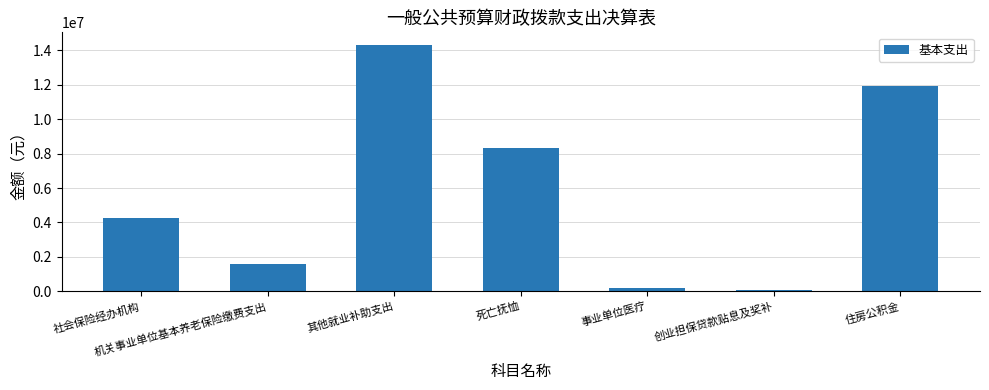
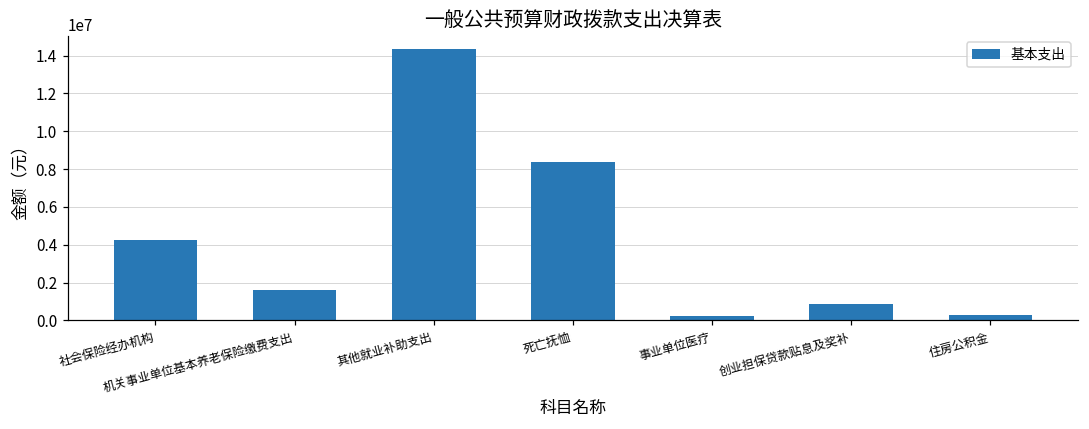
  {
    "社会保险经办机构": 4300000,
    "机关事业单位基本养老保险缴费支出": 1600000,
    "其他就业补助支出": 14300000,
    "死亡抚恤": 8400000,
    "事业单位医疗": 200000,
-   "创业担保贷款贴息及奖补": 100000,
-   "住房公积金": 11900000
+   "创业担保贷款贴息及奖补": 900000,
+   "住房公积金": 300000
  }
